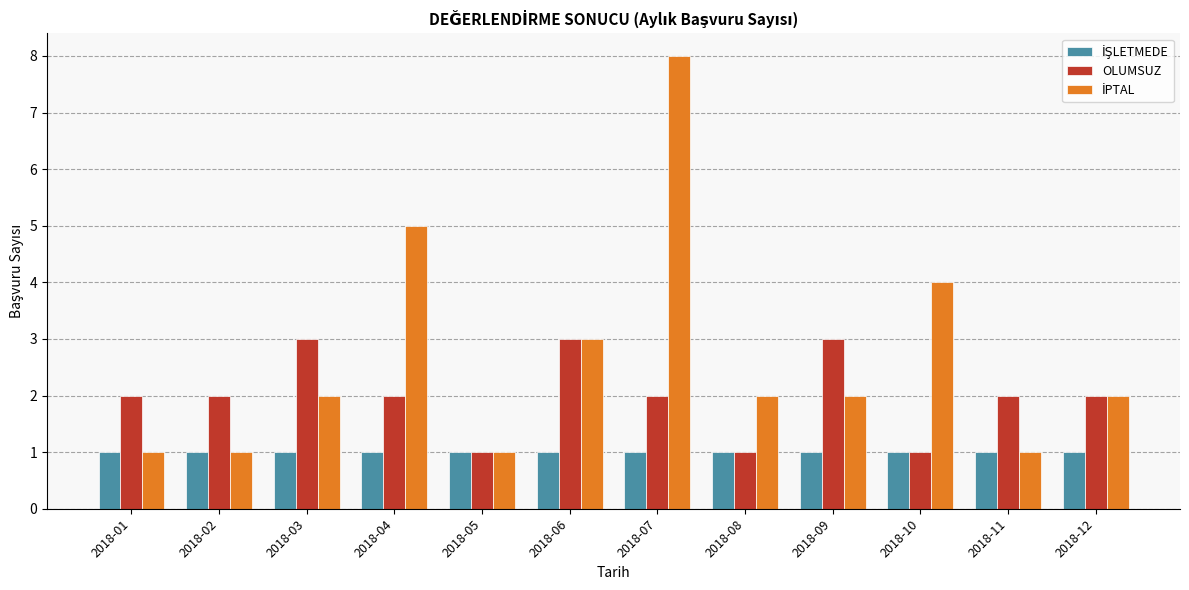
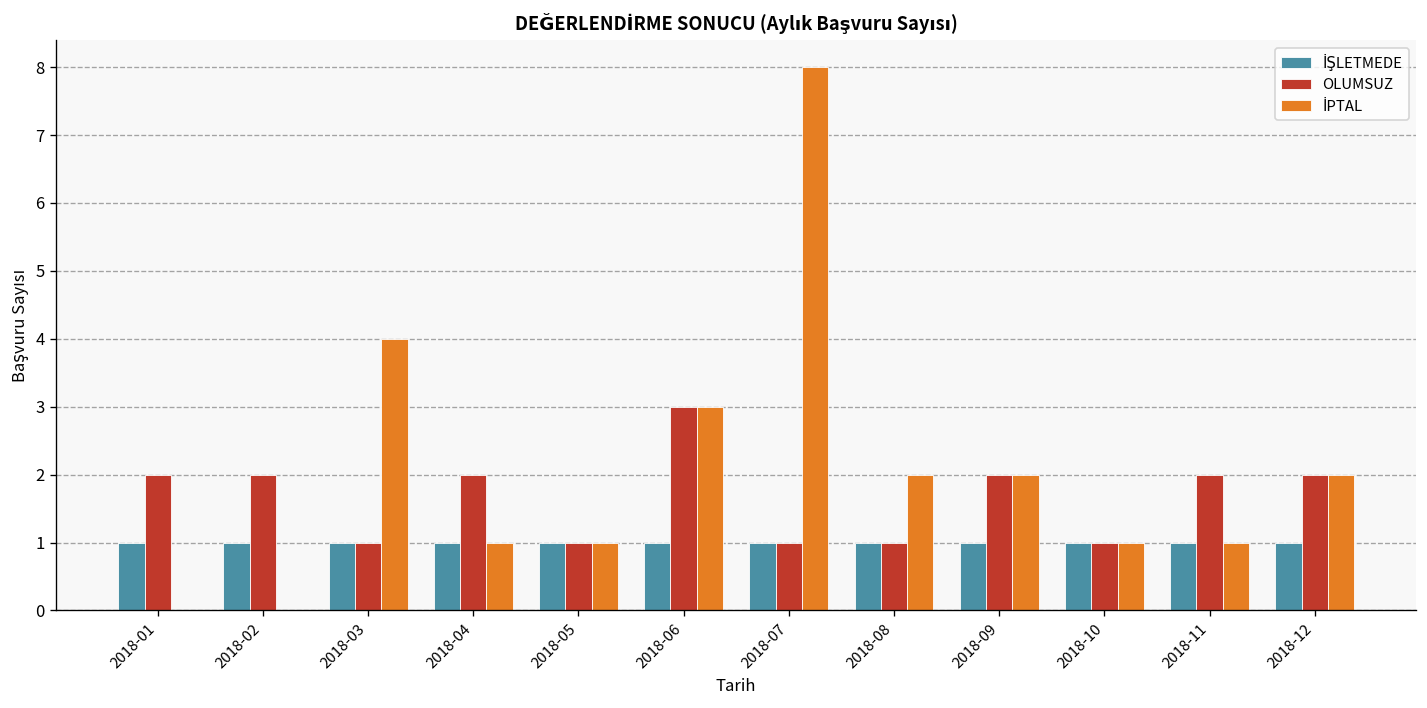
  {
    "İŞLETMEDE": {
      "2018-01": 1,
      "2018-02": 1,
      "2018-03": 1,
      "2018-04": 1,
      "2018-05": 1,
      "2018-06": 1,
      "2018-07": 1,
      "2018-08": 1,
      "2018-09": 1,
      "2018-10": 1,
      "2018-11": 1,
      "2018-12": 1
    },
    "OLUMSUZ": {
      "2018-01": 2,
      "2018-02": 2,
-     "2018-03": 3,
+     "2018-03": 1,
      "2018-04": 2,
      "2018-05": 1,
      "2018-06": 3,
-     "2018-07": 2,
+     "2018-07": 1,
      "2018-08": 1,
-     "2018-09": 3,
+     "2018-09": 2,
      "2018-10": 1,
      "2018-11": 2,
      "2018-12": 2
    },
    "İPTAL": {
-     "2018-01": 1,
-     "2018-02": 1,
-     "2018-03": 2,
-     "2018-04": 5,
+     "2018-01": 0,
+     "2018-02": 0,
+     "2018-03": 4,
+     "2018-04": 1,
      "2018-05": 1,
      "2018-06": 3,
      "2018-07": 8,
      "2018-08": 2,
      "2018-09": 2,
-     "2018-10": 4,
+     "2018-10": 1,
      "2018-11": 1,
      "2018-12": 2
    }
  }
